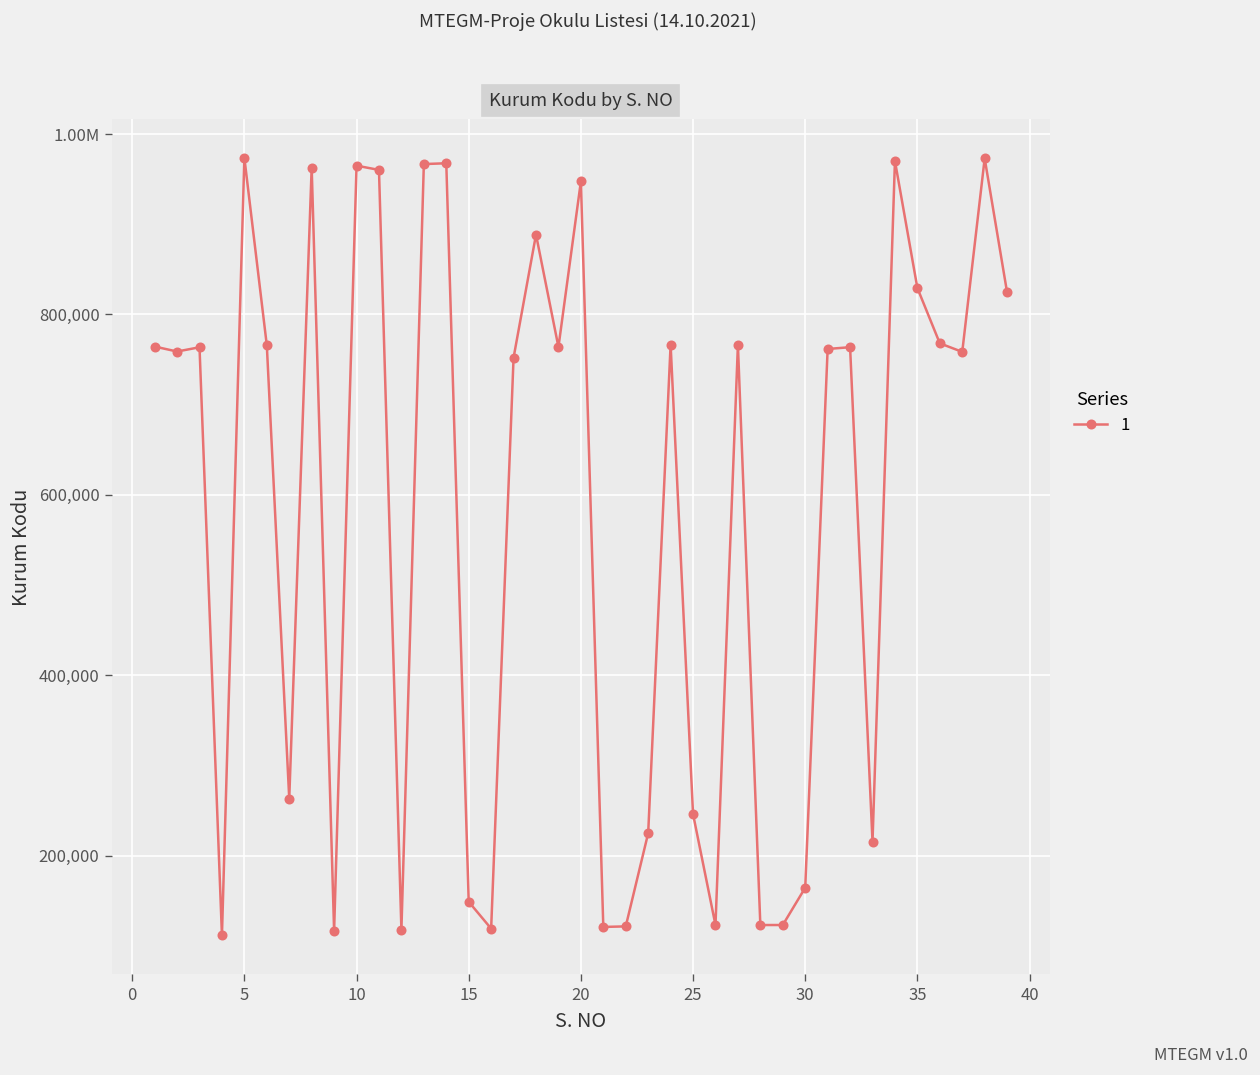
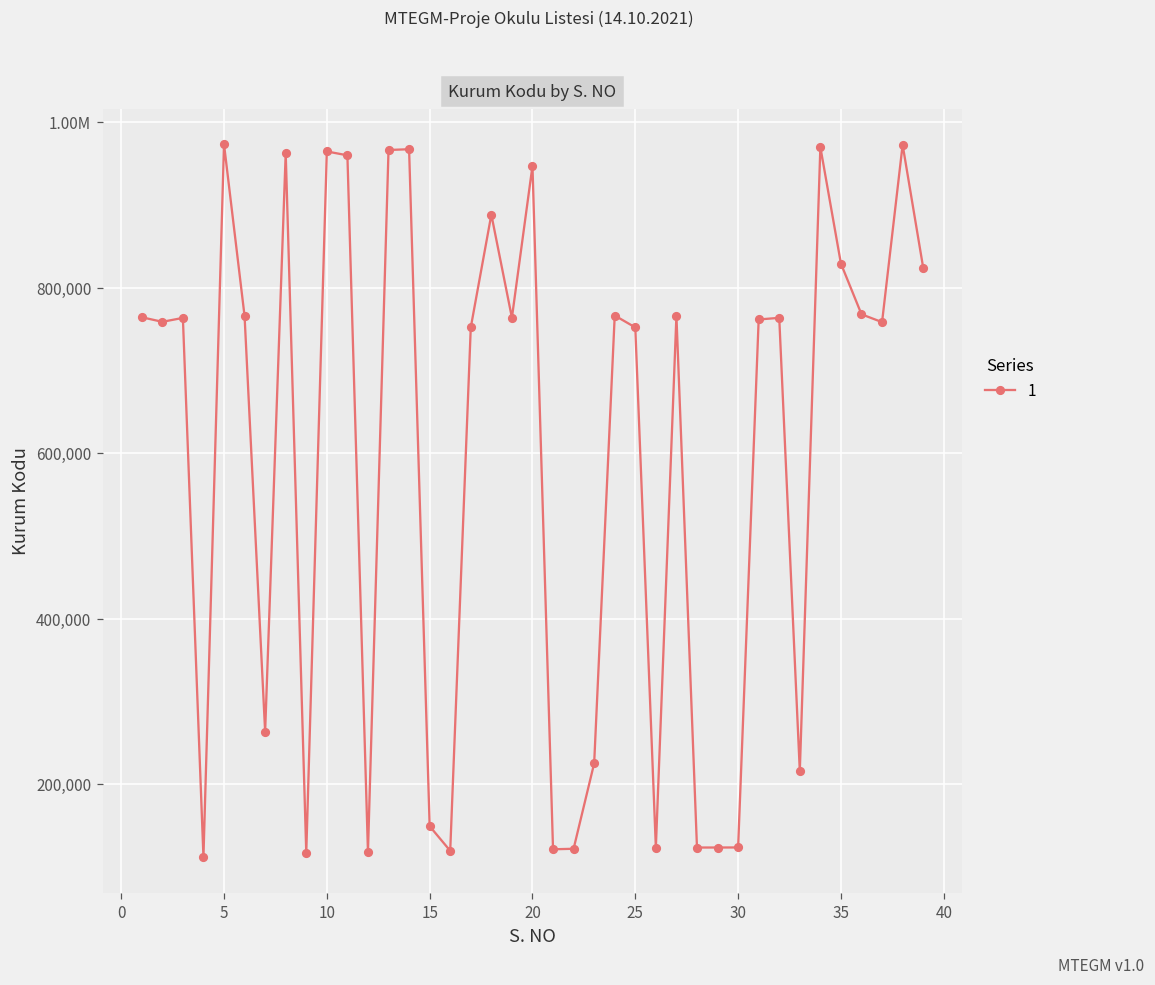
  {
    "5": "970,000",
    "10": "960,000",
    "15": "150,000",
    "20": "950,000",
-   "25": "250,000",
-   "30": "160,000",
+   "25": "750,000",
+   "30": "120,000",
    "35": "830,000"
  }
